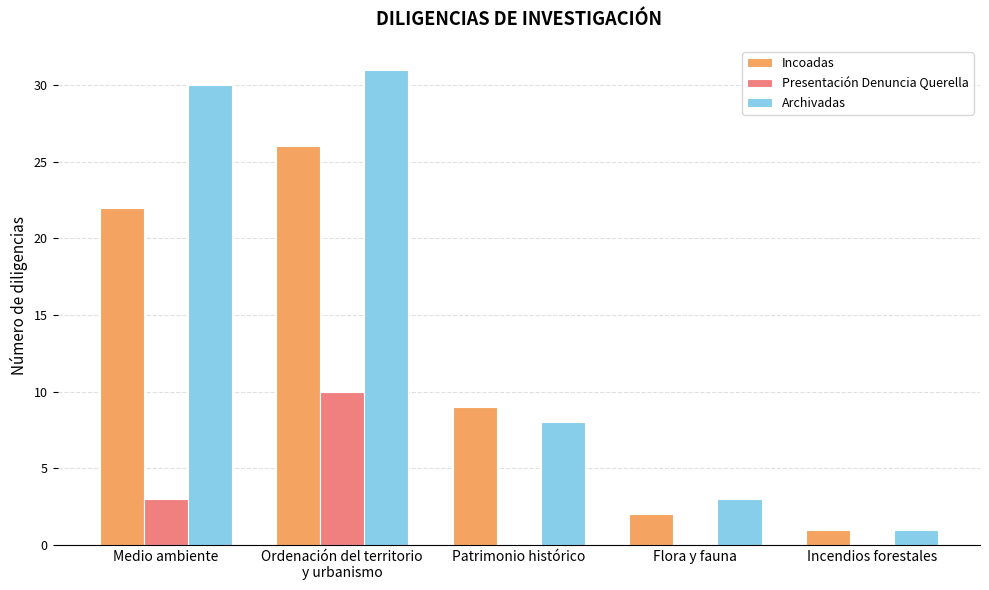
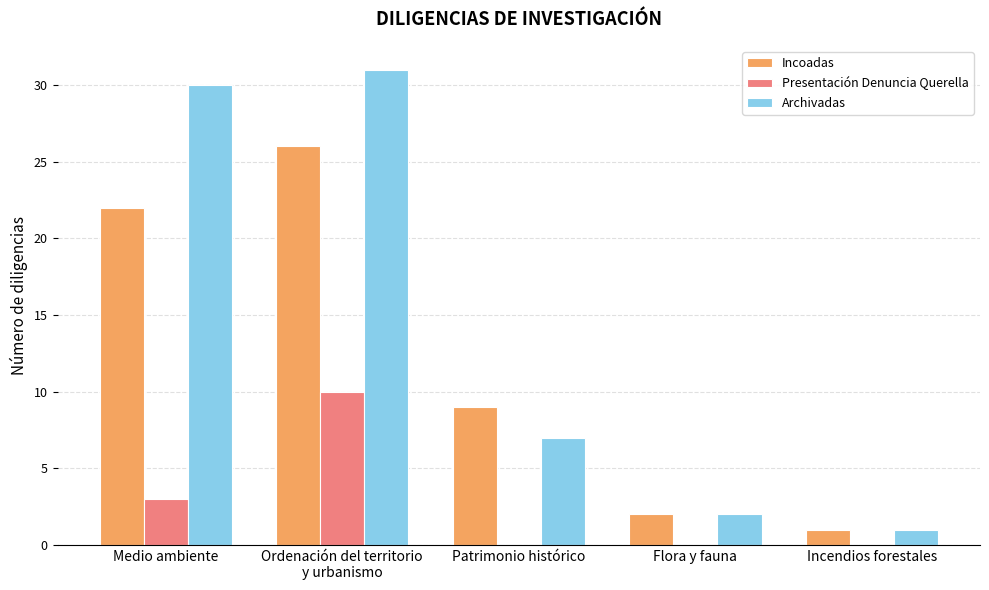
  {
    "Archivadas": {
      "Medio ambiente": 30,
      "Ordenación del territorio y urbanismo": 31,
-     "Patrimonio histórico": 8,
-     "Flora y fauna": 3,
+     "Patrimonio histórico": 7,
+     "Flora y fauna": 2,
      "Incendios forestales": 1
    }
  }
